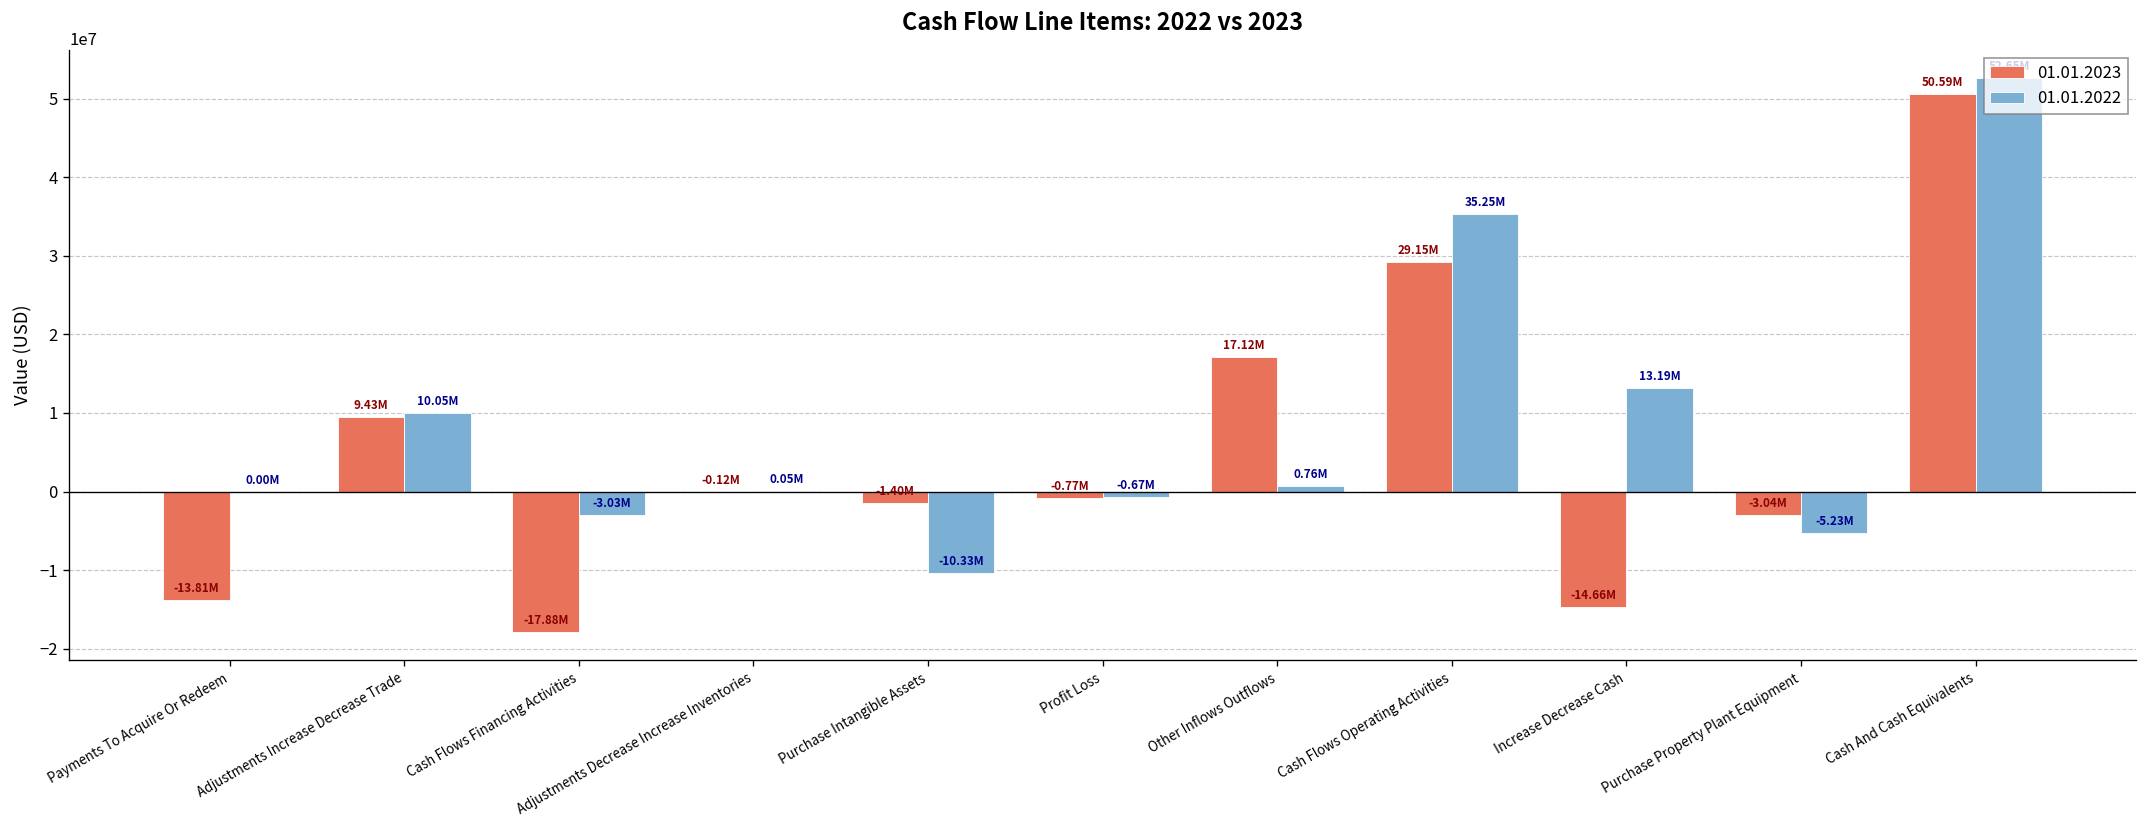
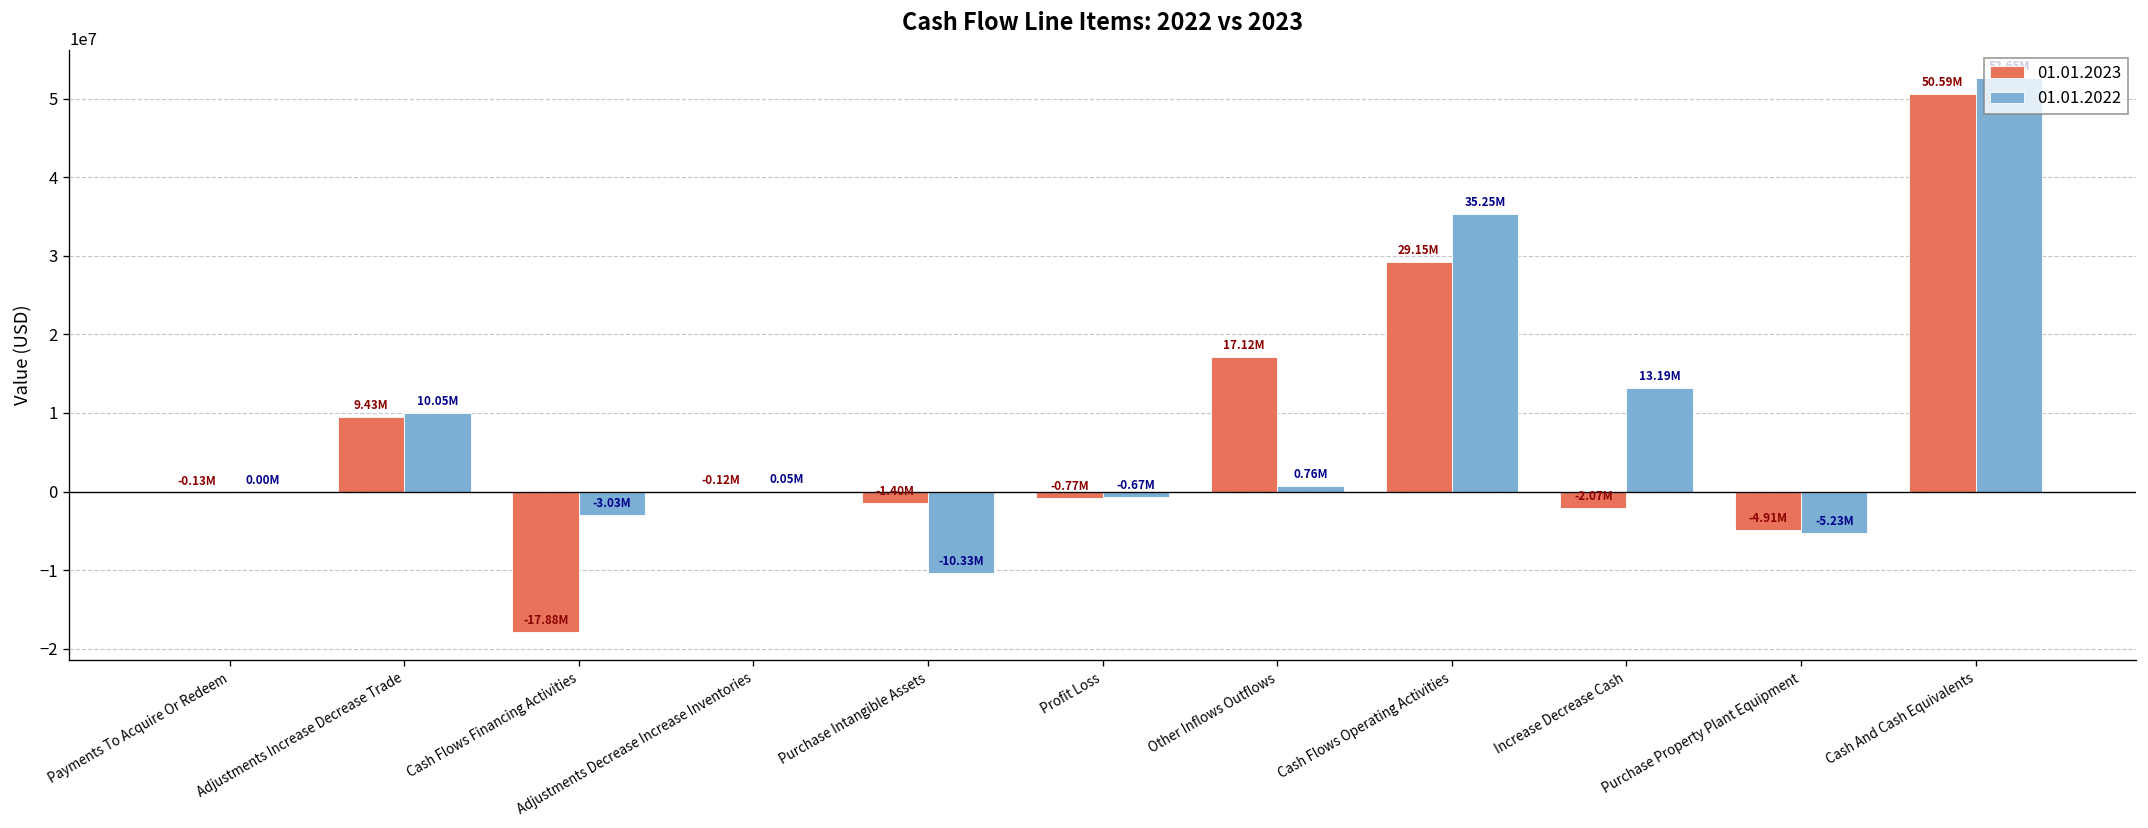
  {
    "01.01.2023": {
-     "Payments To Acquire Or Redeem": "-13.81M",
+     "Payments To Acquire Or Redeem": "-0.13M",
      "Adjustments Increase Decrease Trade": "9.43M",
      "Cash Flows Financing Activities": "-17.88M",
      "Adjustments Decrease Increase Inventories": "-0.12M",
      "Purchase Intangible Assets": "-1.40M",
      "Profit Loss": "-0.77M",
      "Other Inflows Outflows": "17.12M",
      "Cash Flows Operating Activities": "29.15M",
-     "Increase Decrease Cash": "-14.66M",
-     "Purchase Property Plant Equipment": "-3.04M",
+     "Increase Decrease Cash": "-2.07M",
+     "Purchase Property Plant Equipment": "-4.91M",
      "Cash And Cash Equivalents": "50.59M"
    },
    "01.01.2022": {
      "Payments To Acquire Or Redeem": "0.00M",
      "Adjustments Increase Decrease Trade": "10.05M",
      "Cash Flows Financing Activities": "-3.03M",
      "Adjustments Decrease Increase Inventories": "0.05M",
      "Purchase Intangible Assets": "-10.33M",
      "Profit Loss": "-0.67M",
      "Other Inflows Outflows": "0.76M",
      "Cash Flows Operating Activities": "35.25M",
      "Increase Decrease Cash": "13.19M",
      "Purchase Property Plant Equipment": "-5.23M"
    }
  }
